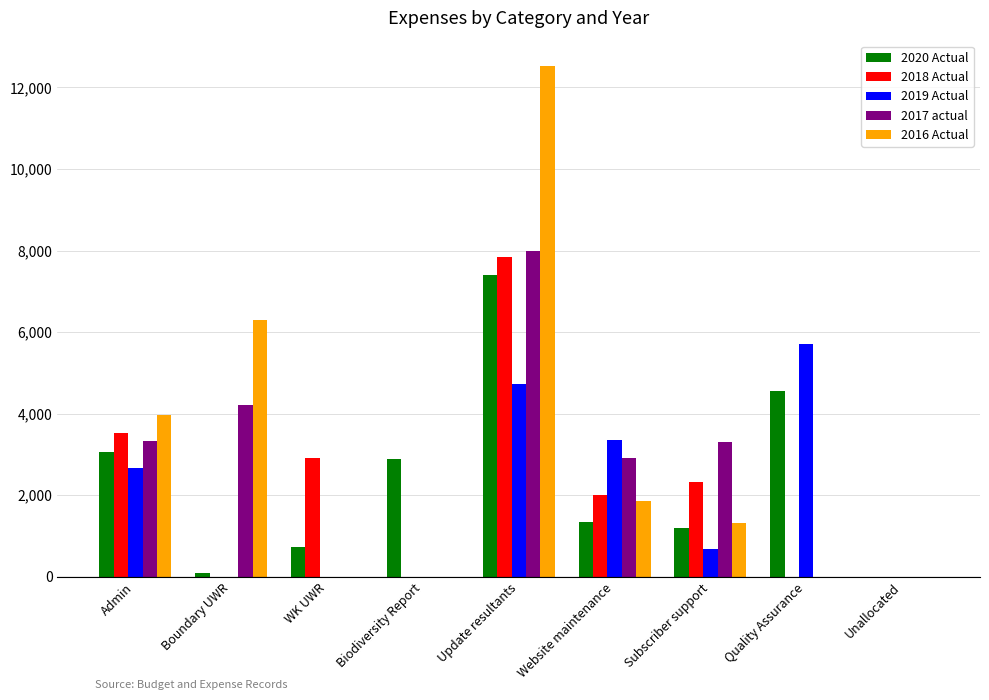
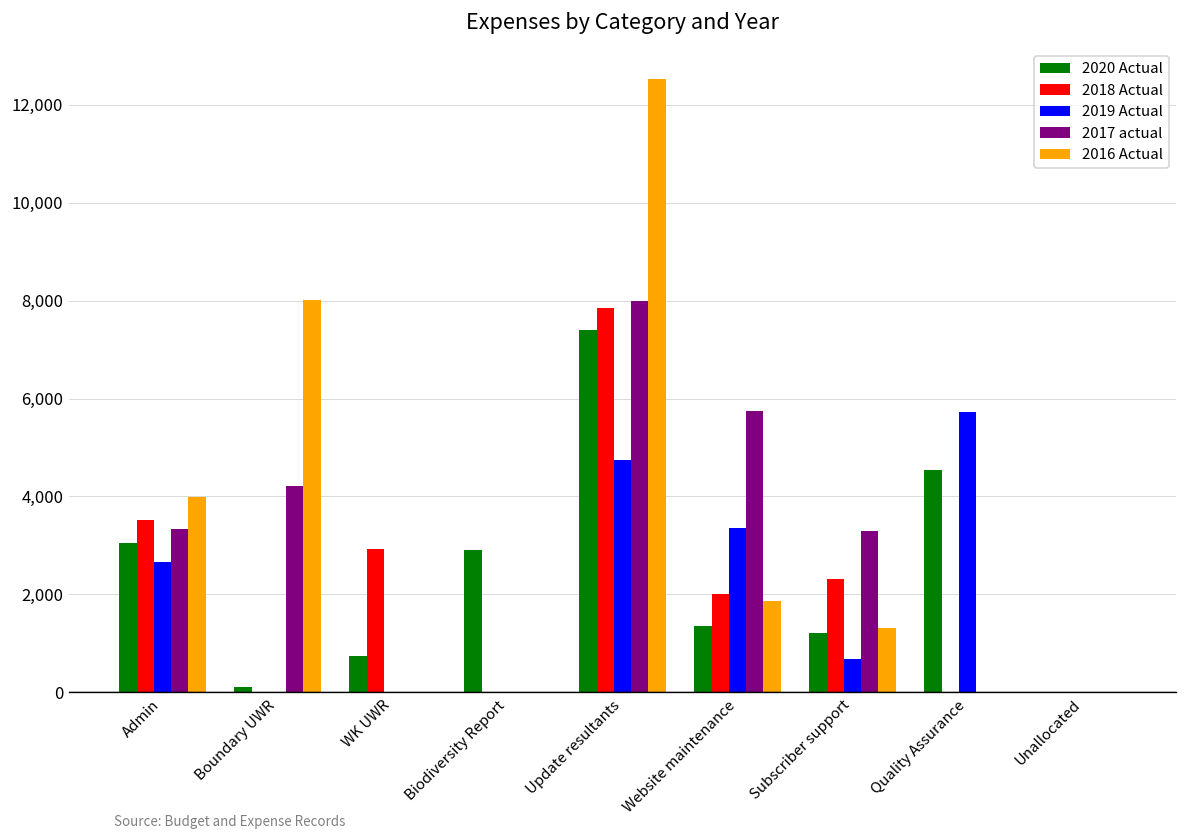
  {
    "2020 Actual": {
      "Admin": "3,100",
      "Boundary UWR": "100",
      "WK UWR": "700",
      "Biodiversity Report": "2,900",
      "Update resultants": "7,400",
      "Website maintenance": "1,400",
      "Subscriber support": "1,200",
      "Quality Assurance": "4,600",
      "Unallocated": "0"
    },
    "2018 Actual": {
      "Admin": "3,500",
      "Boundary UWR": "0",
      "WK UWR": "2,900",
      "Biodiversity Report": "0",
      "Update resultants": "7,900",
      "Website maintenance": "2,000",
      "Subscriber support": "2,300",
      "Quality Assurance": "0",
      "Unallocated": "0"
    },
    "2019 Actual": {
      "Admin": "2,700",
      "Boundary UWR": "0",
      "WK UWR": "0",
      "Biodiversity Report": "0",
      "Update resultants": "4,700",
      "Website maintenance": "3,400",
      "Subscriber support": "700",
      "Quality Assurance": "5,700",
      "Unallocated": "0"
    },
    "2017 actual": {
      "Admin": "3,300",
      "Boundary UWR": "4,200",
      "WK UWR": "0",
      "Biodiversity Report": "0",
      "Update resultants": "8,000",
-     "Website maintenance": "2,900",
+     "Website maintenance": "5,700",
      "Subscriber support": "3,300",
      "Quality Assurance": "0",
      "Unallocated": "0"
    },
    "2016 Actual": {
      "Admin": "4,000",
-     "Boundary UWR": "6,300",
+     "Boundary UWR": "8,000",
      "WK UWR": "0",
      "Biodiversity Report": "0",
      "Update resultants": "12,500",
      "Website maintenance": "1,900",
      "Subscriber support": "1,300",
      "Quality Assurance": "0",
      "Unallocated": "0"
    }
  }
